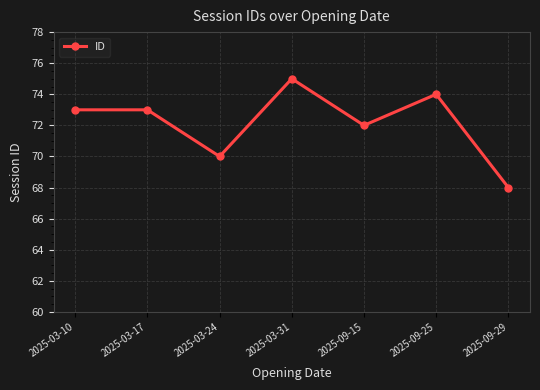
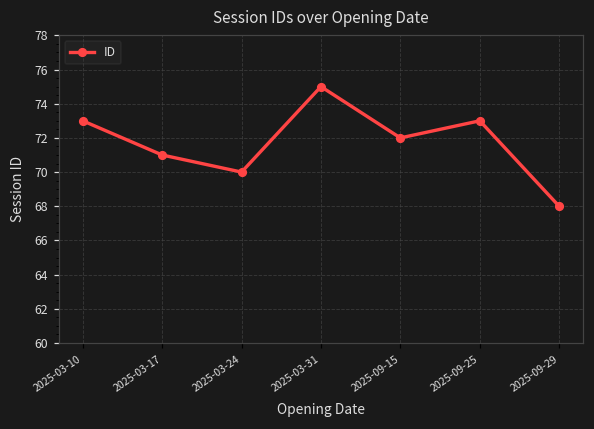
  {
    "2025-03-10": 73,
-   "2025-03-17": 73,
+   "2025-03-17": 71,
    "2025-03-24": 70,
    "2025-03-31": 75,
    "2025-09-15": 72,
-   "2025-09-25": 74,
+   "2025-09-25": 73,
    "2025-09-29": 68
  }
